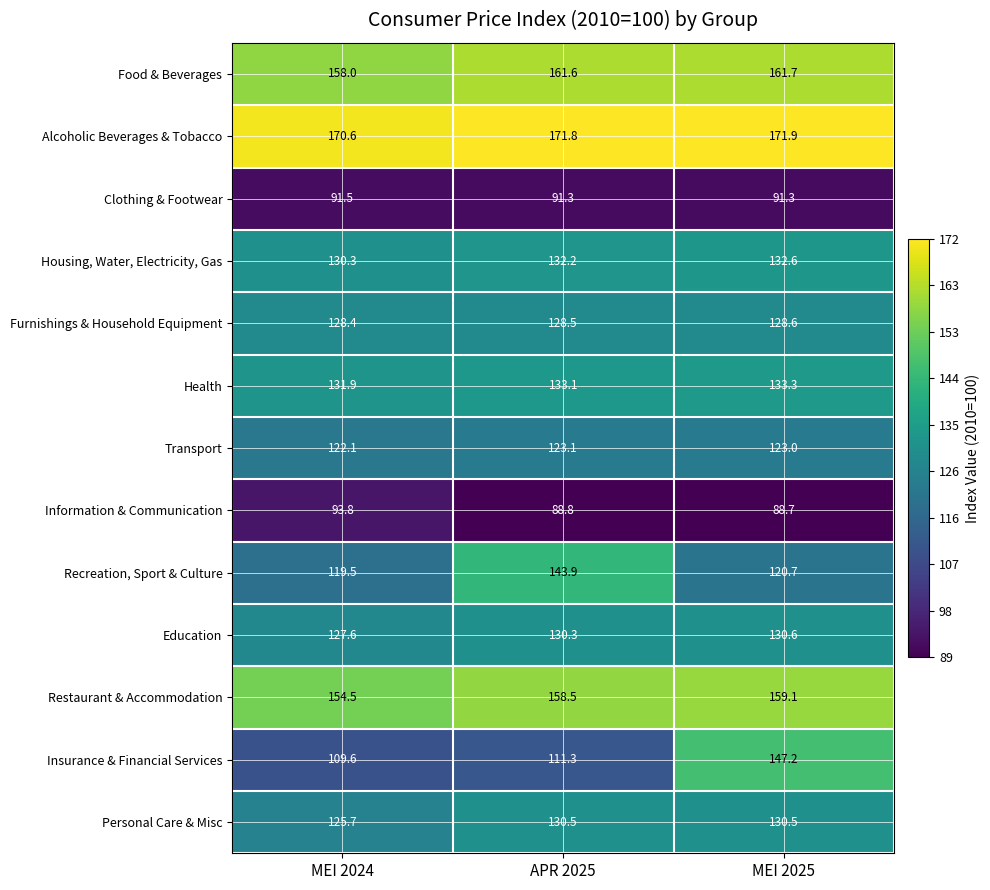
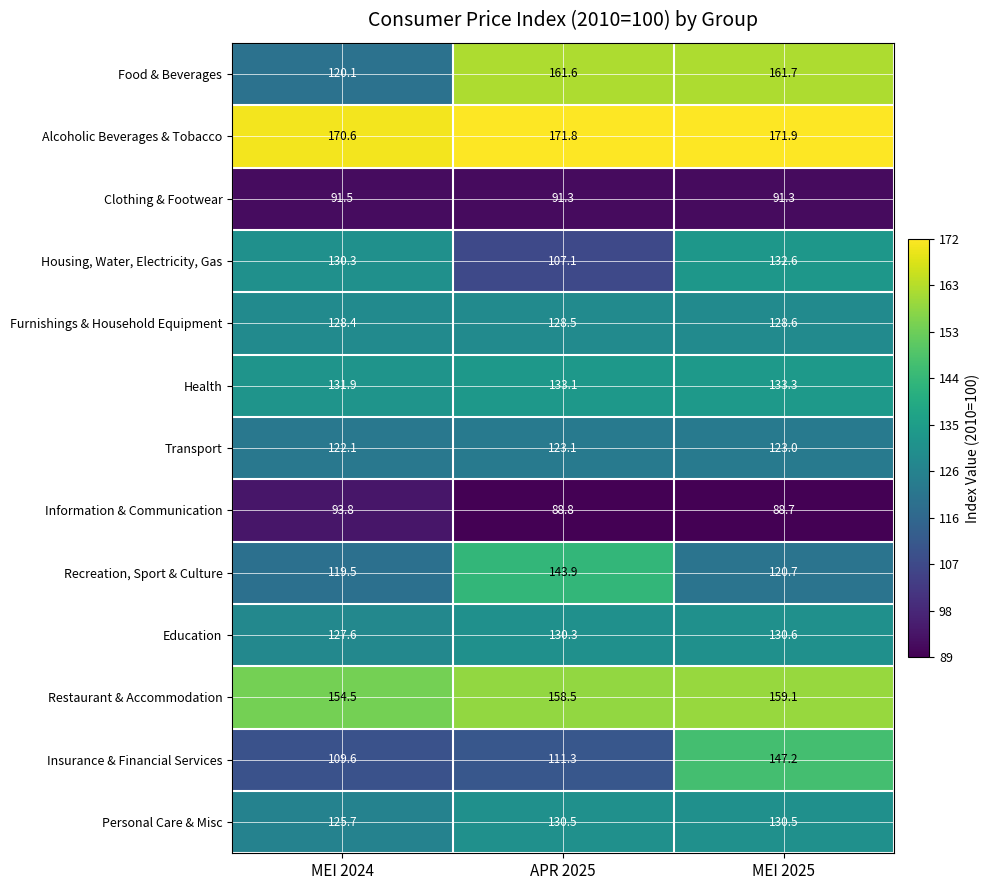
  {
    "Food & Beverages": {
-     "MEI 2024": 158.0,
+     "MEI 2024": 120.1,
      "APR 2025": 161.6,
      "MEI 2025": 161.7
    },
    "Alcoholic Beverages & Tobacco": {
      "MEI 2024": 170.6,
      "APR 2025": 171.8,
      "MEI 2025": 171.9
    },
    "Clothing & Footwear": {
      "MEI 2024": 91.5,
      "APR 2025": 91.3,
      "MEI 2025": 91.3
    },
    "Housing, Water, Electricity, Gas": {
      "MEI 2024": 130.3,
-     "APR 2025": 132.2,
+     "APR 2025": 107.1,
      "MEI 2025": 132.6
    },
    "Furnishings & Household Equipment": {
      "MEI 2024": 128.4,
      "APR 2025": 128.5,
      "MEI 2025": 128.6
    },
    "Health": {
      "MEI 2024": 131.9,
      "APR 2025": 133.1,
      "MEI 2025": 133.3
    },
    "Transport": {
      "MEI 2024": 122.1,
      "APR 2025": 123.1,
      "MEI 2025": 123.0
    },
    "Information & Communication": {
      "MEI 2024": 93.8,
      "APR 2025": 88.8,
      "MEI 2025": 88.7
    },
    "Recreation, Sport & Culture": {
      "MEI 2024": 119.5,
      "APR 2025": 143.9,
      "MEI 2025": 120.7
    },
    "Education": {
      "MEI 2024": 127.6,
      "APR 2025": 130.3,
      "MEI 2025": 130.6
    },
    "Restaurant & Accommodation": {
      "MEI 2024": 154.5,
      "APR 2025": 158.5,
      "MEI 2025": 159.1
    },
    "Insurance & Financial Services": {
      "MEI 2024": 109.6,
      "APR 2025": 111.3,
      "MEI 2025": 147.2
    },
    "Personal Care & Misc": {
      "MEI 2024": 125.7,
      "APR 2025": 130.5,
      "MEI 2025": 130.5
    }
  }
